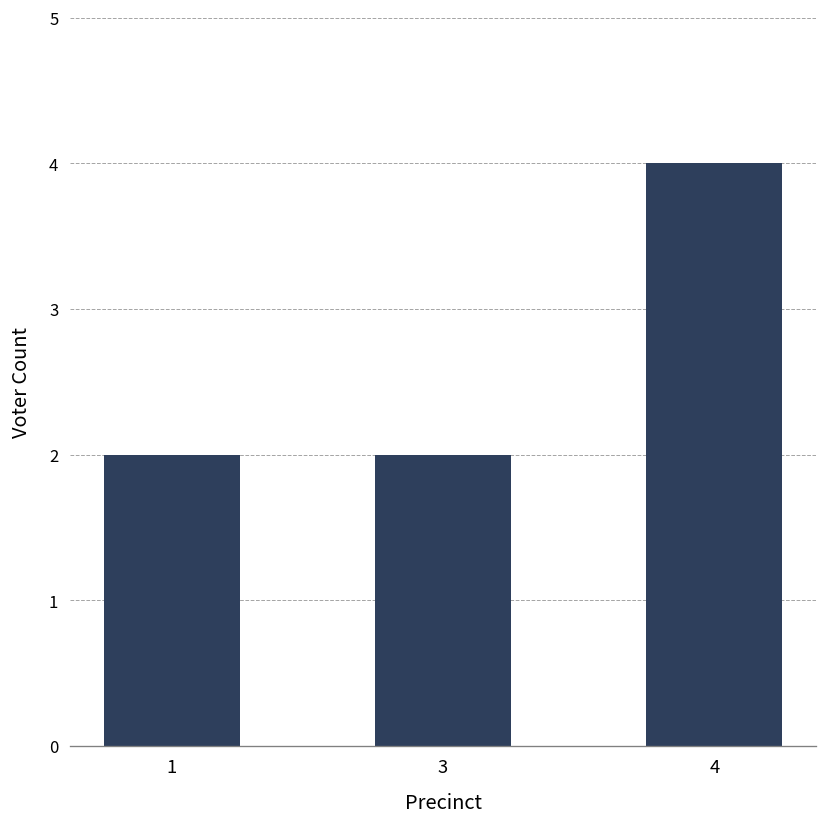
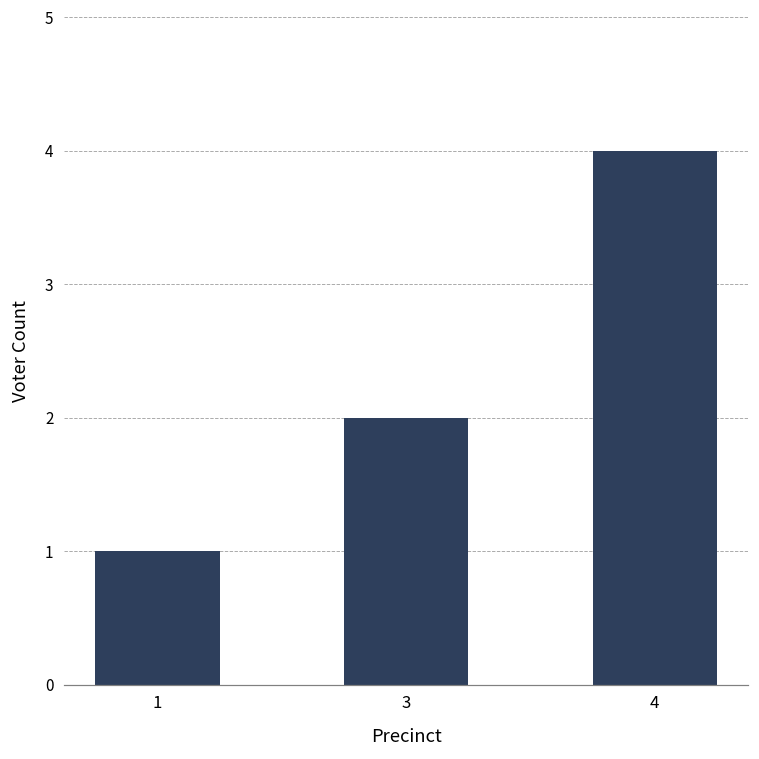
  {
-   "1": 2,
+   "1": 1,
    "3": 2,
    "4": 4
  }
